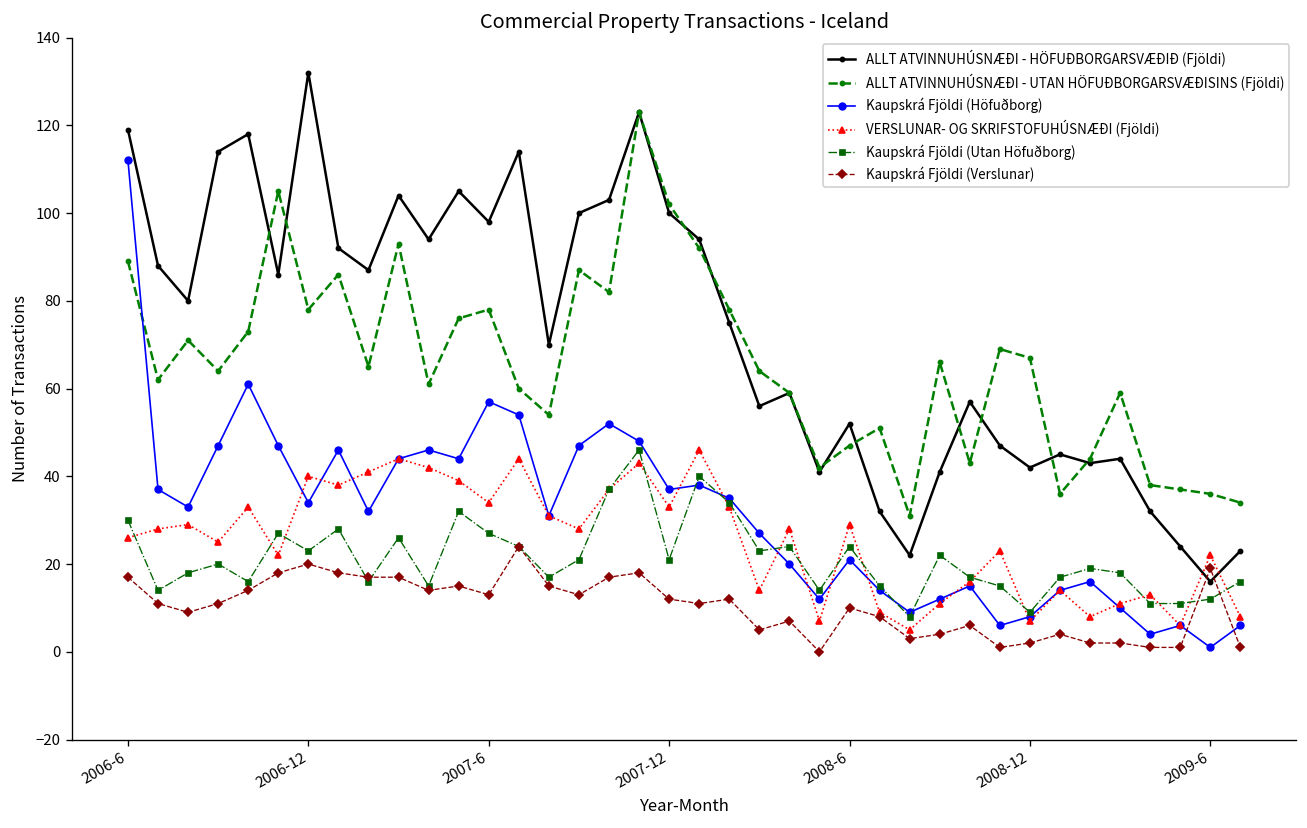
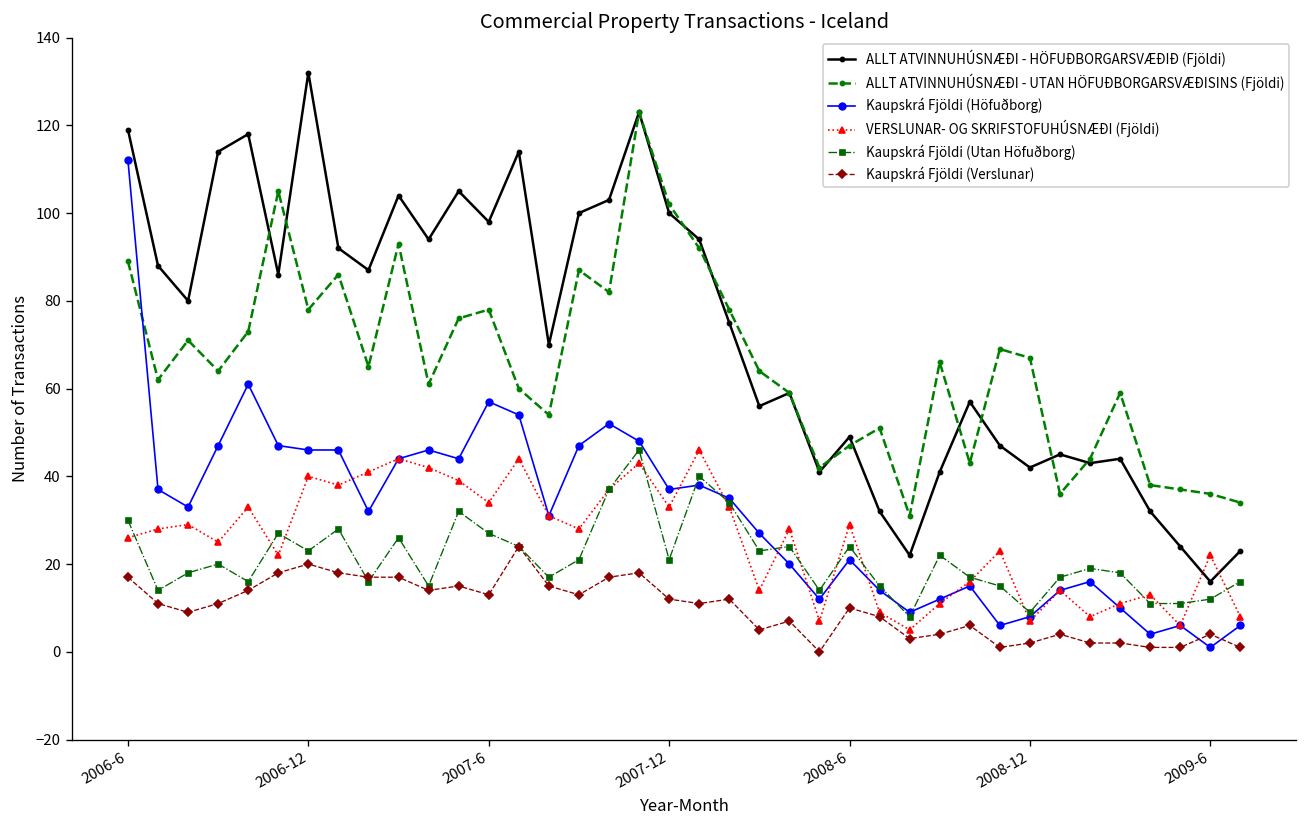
  {
    "ALLT ATVINNUHÚSNÆÐI - HÖFUÐBORGARSVÆÐIÐ (Fjöldi)": {
      "2006-6": 119,
      "2006-12": 132,
      "2007-6": 98,
      "2007-12": 100,
-     "2008-6": 52,
+     "2008-6": 49,
      "2008-12": 42,
      "2009-6": 16
    },
    "Kaupskrá Fjöldi (Höfuðborg)": {
      "2006-6": 112,
-     "2006-12": 34,
+     "2006-12": 46,
      "2007-6": 57,
      "2007-12": 37,
      "2008-6": 21,
      "2008-12": 8,
      "2009-6": 1
    },
    "VERSLUNAR- OG SKRIFSTOFUHÚSNÆÐI (Fjöldi)": {
      "2006-6": 26,
      "2006-12": 40,
      "2007-6": 34,
      "2007-12": 33,
      "2008-6": 29,
      "2008-12": 7,
      "2009-6": 22
    },
    "Kaupskrá Fjöldi (Verslunar)": {
      "2006-6": 17,
      "2006-12": 20,
      "2007-6": 13,
      "2007-12": 12,
      "2008-6": 10,
      "2008-12": 2,
-     "2009-6": 19
+     "2009-6": 4
    }
  }
